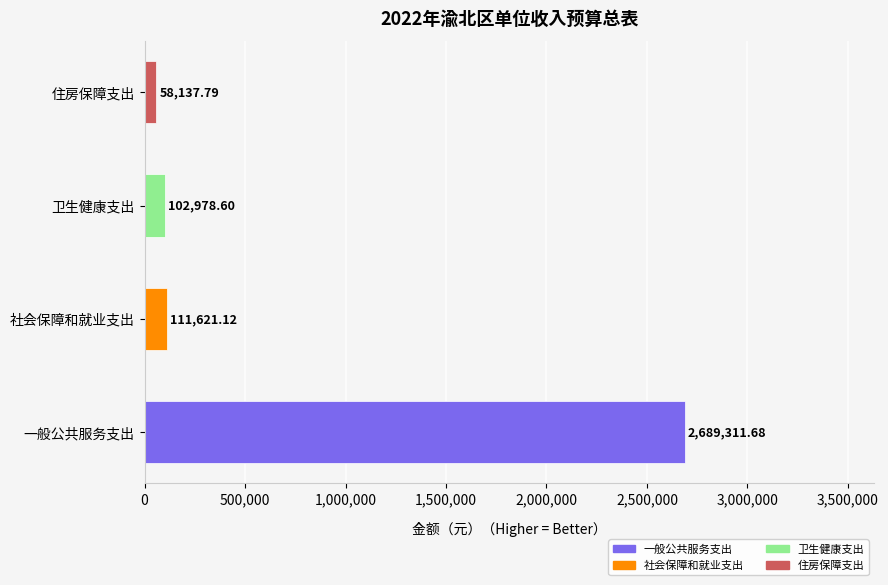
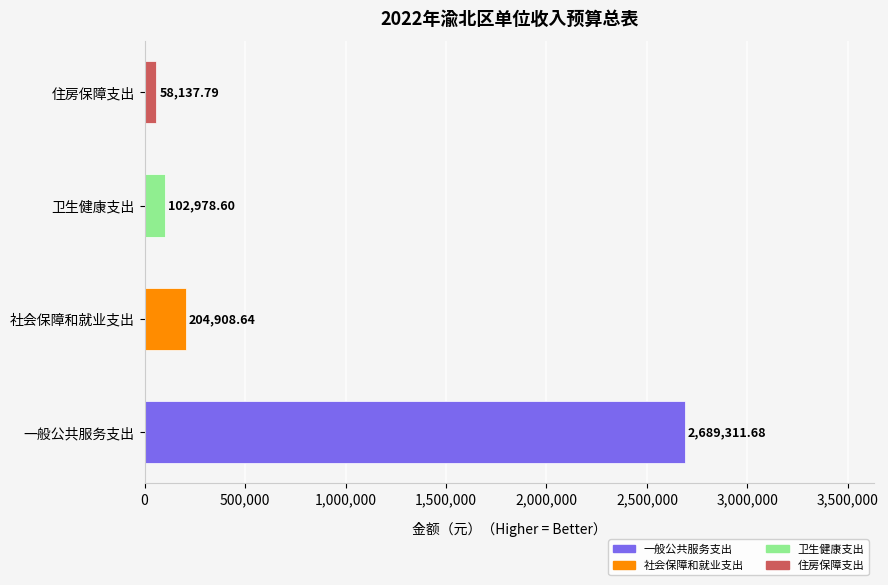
  {
    "住房保障支出": "58,137.79",
    "卫生健康支出": "102,978.60",
-   "社会保障和就业支出": "111,621.12",
+   "社会保障和就业支出": "204,908.64",
    "一般公共服务支出": "2,689,311.68"
  }
